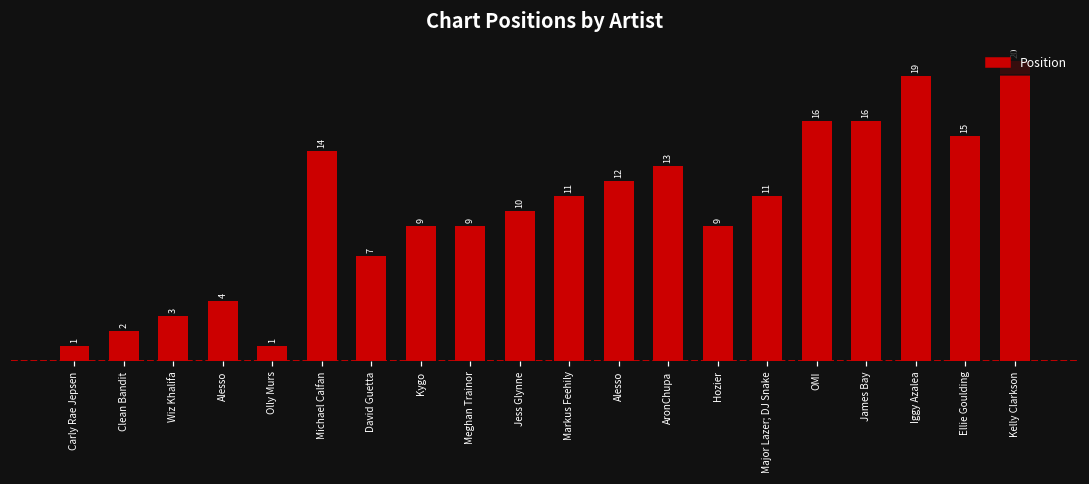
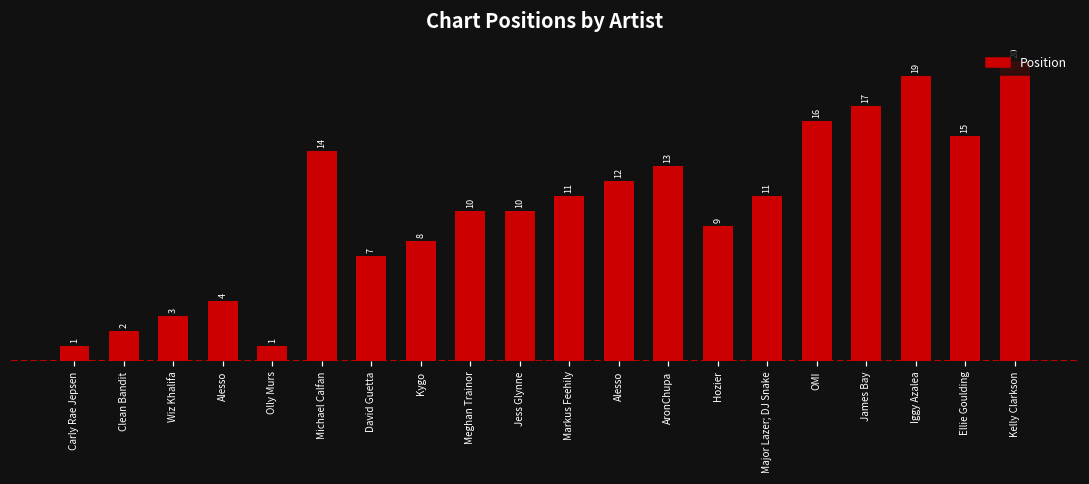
  {
    "Carly Rae Jepsen": 1,
    "Clean Bandit": 2,
    "Wiz Khalifa": 3,
    "Olly Murs": 1,
    "Michael Calfan": 14,
    "David Guetta": 7,
-   "Kygo": 9,
-   "Meghan Trainor": 9,
+   "Kygo": 8,
+   "Meghan Trainor": 10,
    "Jess Glynne": 10,
    "Markus Feehily": 11,
    "AronChupa": 13,
    "Hozier": 9,
    "Major Lazer; DJ Snake": 11,
    "OMI": 16,
-   "James Bay": 16,
+   "James Bay": 17,
    "Iggy Azalea": 19,
    "Ellie Goulding": 15
  }
